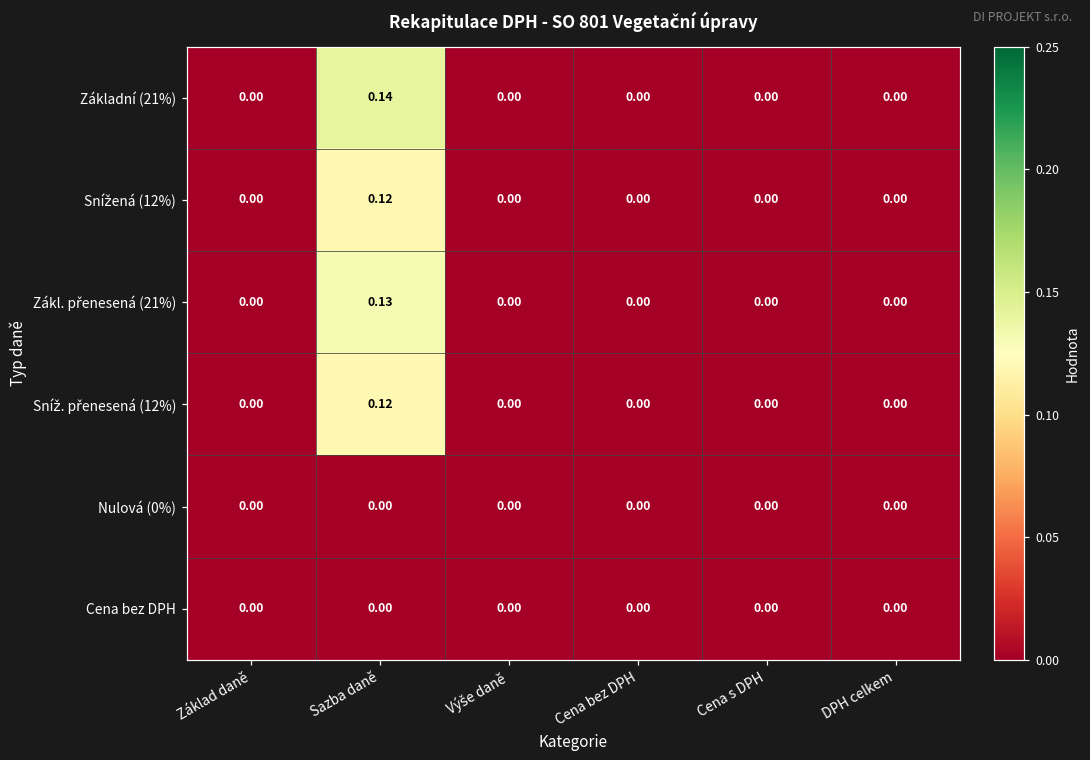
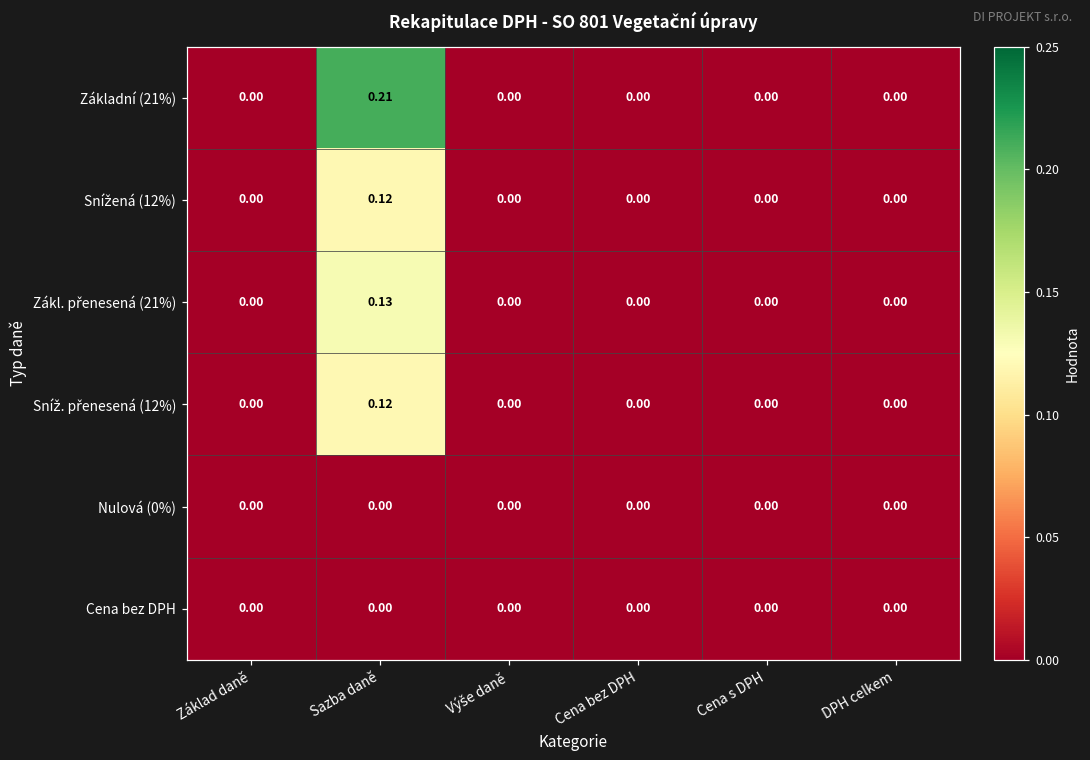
  {
    "Základní (21%)": {
      "Základ daně": 0.00,
-     "Sazba daně": 0.14,
+     "Sazba daně": 0.21,
      "Výše daně": 0.00,
      "Cena bez DPH": 0.00,
      "Cena s DPH": 0.00,
      "DPH celkem": 0.00
    },
    "Snížená (12%)": {
      "Základ daně": 0.00,
      "Sazba daně": 0.12,
      "Výše daně": 0.00,
      "Cena bez DPH": 0.00,
      "Cena s DPH": 0.00,
      "DPH celkem": 0.00
    },
    "Zákl. přenesená (21%)": {
      "Základ daně": 0.00,
      "Sazba daně": 0.13,
      "Výše daně": 0.00,
      "Cena bez DPH": 0.00,
      "Cena s DPH": 0.00,
      "DPH celkem": 0.00
    },
    "Sníž. přenesená (12%)": {
      "Základ daně": 0.00,
      "Sazba daně": 0.12,
      "Výše daně": 0.00,
      "Cena bez DPH": 0.00,
      "Cena s DPH": 0.00,
      "DPH celkem": 0.00
    },
    "Nulová (0%)": {
      "Základ daně": 0.00,
      "Sazba daně": 0.00,
      "Výše daně": 0.00,
      "Cena bez DPH": 0.00,
      "Cena s DPH": 0.00,
      "DPH celkem": 0.00
    },
    "Cena bez DPH": {
      "Základ daně": 0.00,
      "Sazba daně": 0.00,
      "Výše daně": 0.00,
      "Cena bez DPH": 0.00,
      "Cena s DPH": 0.00,
      "DPH celkem": 0.00
    }
  }
